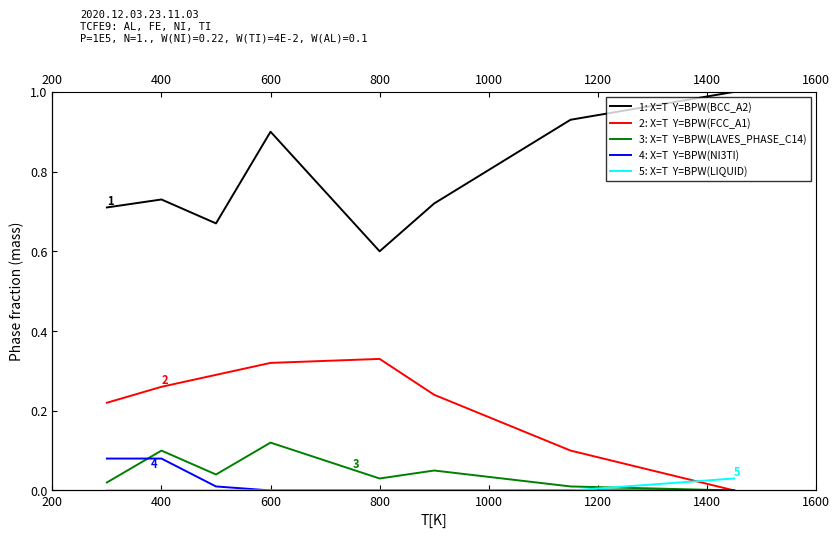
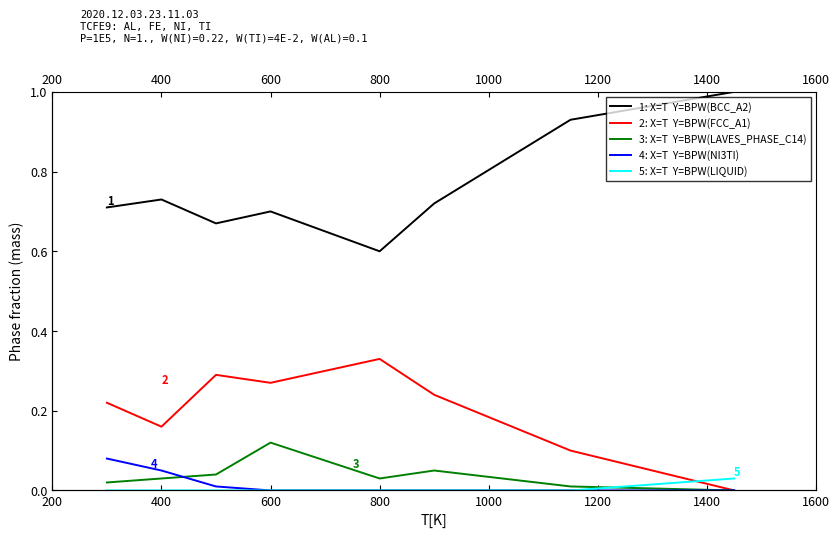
  {
    "1: X=T Y=BPW(BCC_A2)": {
      "400": 0.73,
-     "600": 0.9,
+     "600": 0.7,
      "800": 0.6
    },
    "2: X=T Y=BPW(FCC_A1)": {
-     "400": 0.26,
-     "600": 0.32,
+     "400": 0.16,
+     "600": 0.27,
      "800": 0.33
    },
    "3: X=T Y=BPW(LAVES_PHASE_C14)": {
-     "400": 0.10,
+     "400": 0.03,
      "600": 0.12
    },
    "4: X=T Y=BPW(NI3TI)": {
-     "400": 0.08
+     "400": 0.05
    },
    "5: X=T Y=BPW(LIQUID)": {
      "400": 0.00
    }
  }
